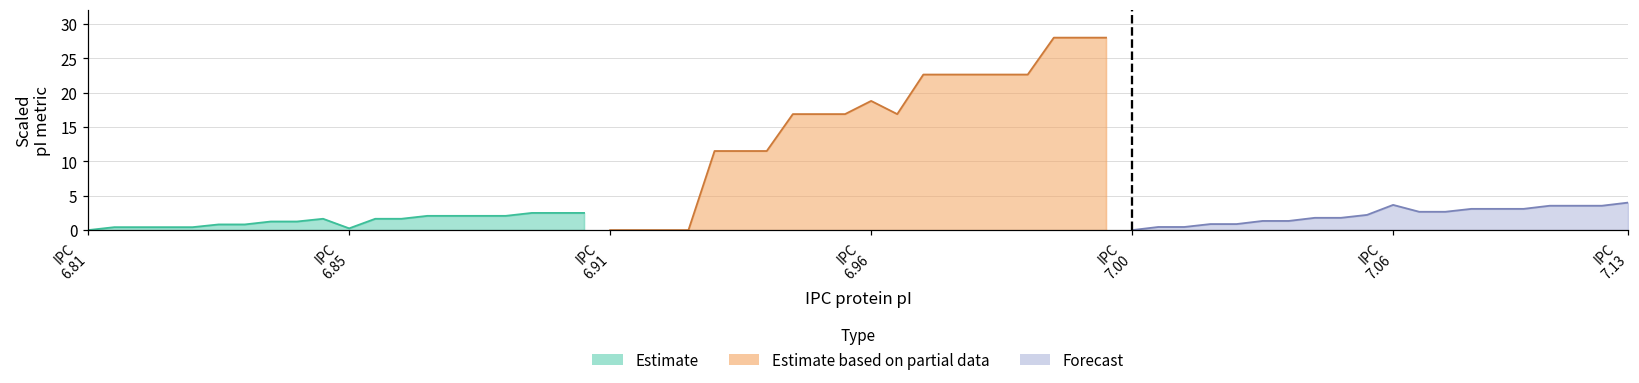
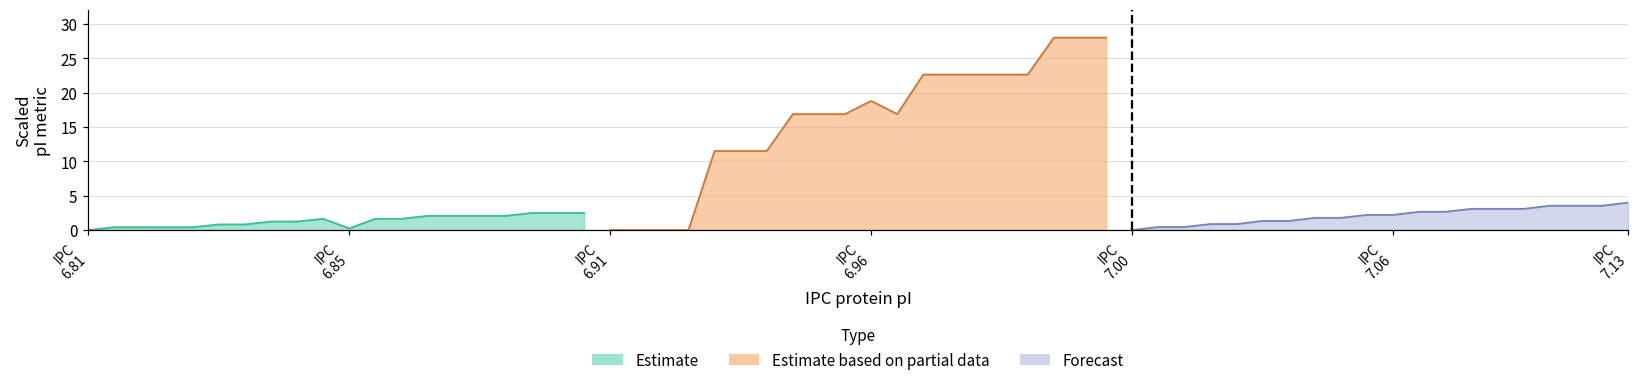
  {
    "Estimate": {
      "IPC 6.81": 0,
      "IPC 6.85": 0
    },
    "Estimate based on partial data": {
      "IPC 6.91": 0,
      "IPC 6.96": 19
    },
    "Forecast": {
      "IPC 7.00": 0,
-     "IPC 7.06": 4,
+     "IPC 7.06": 2,
      "IPC 7.13": 4
    }
  }
